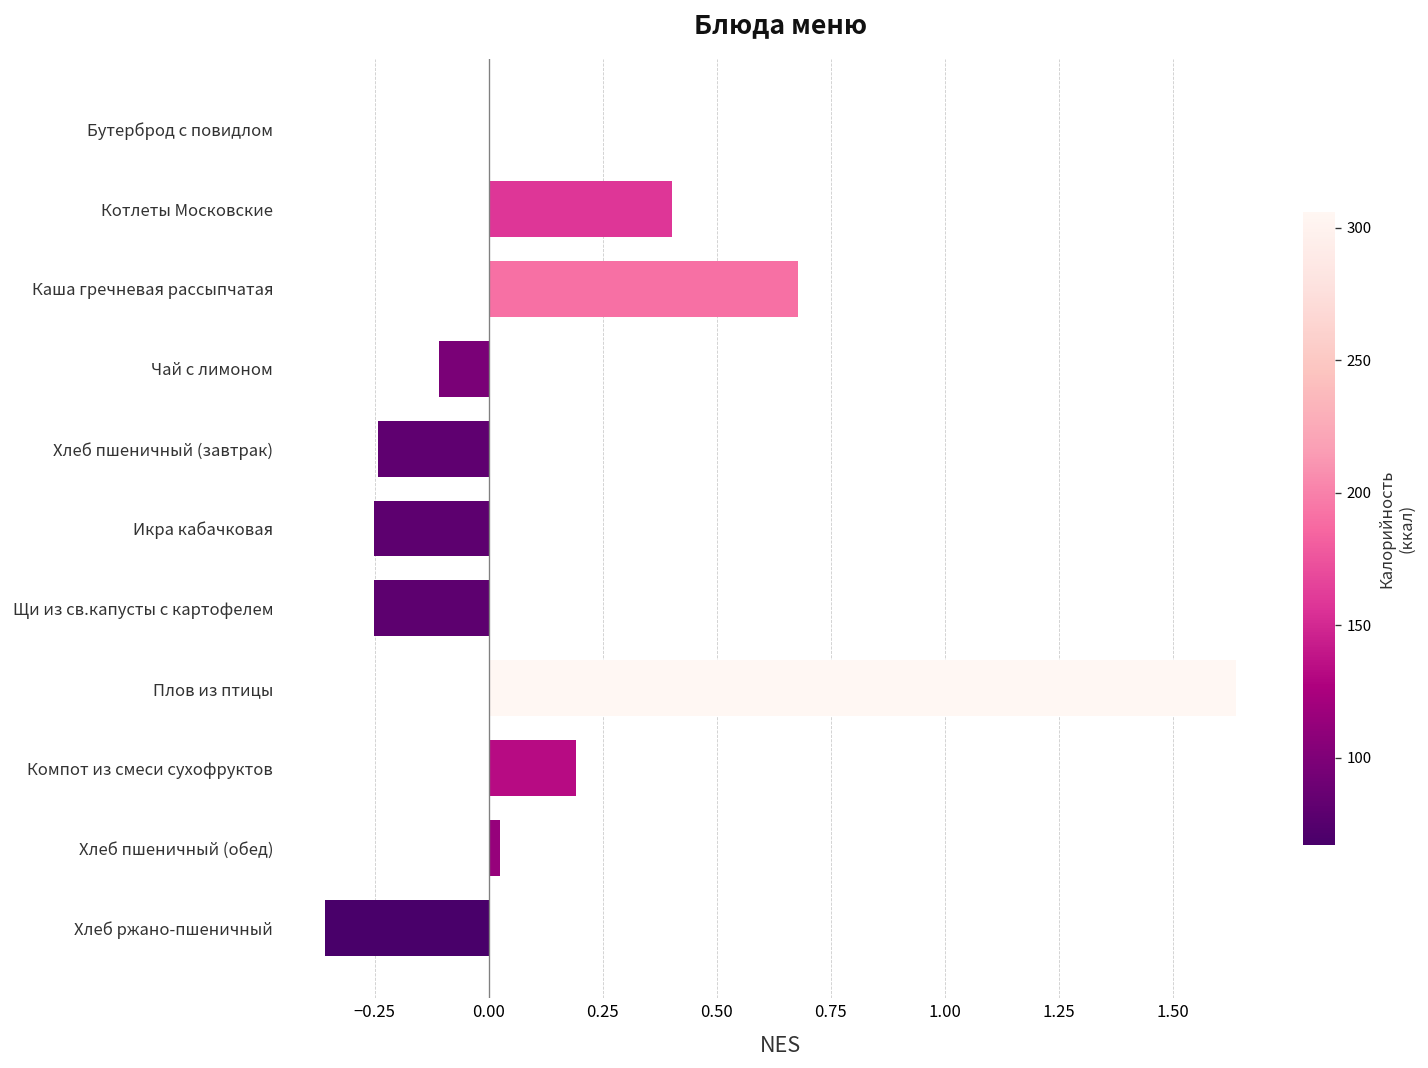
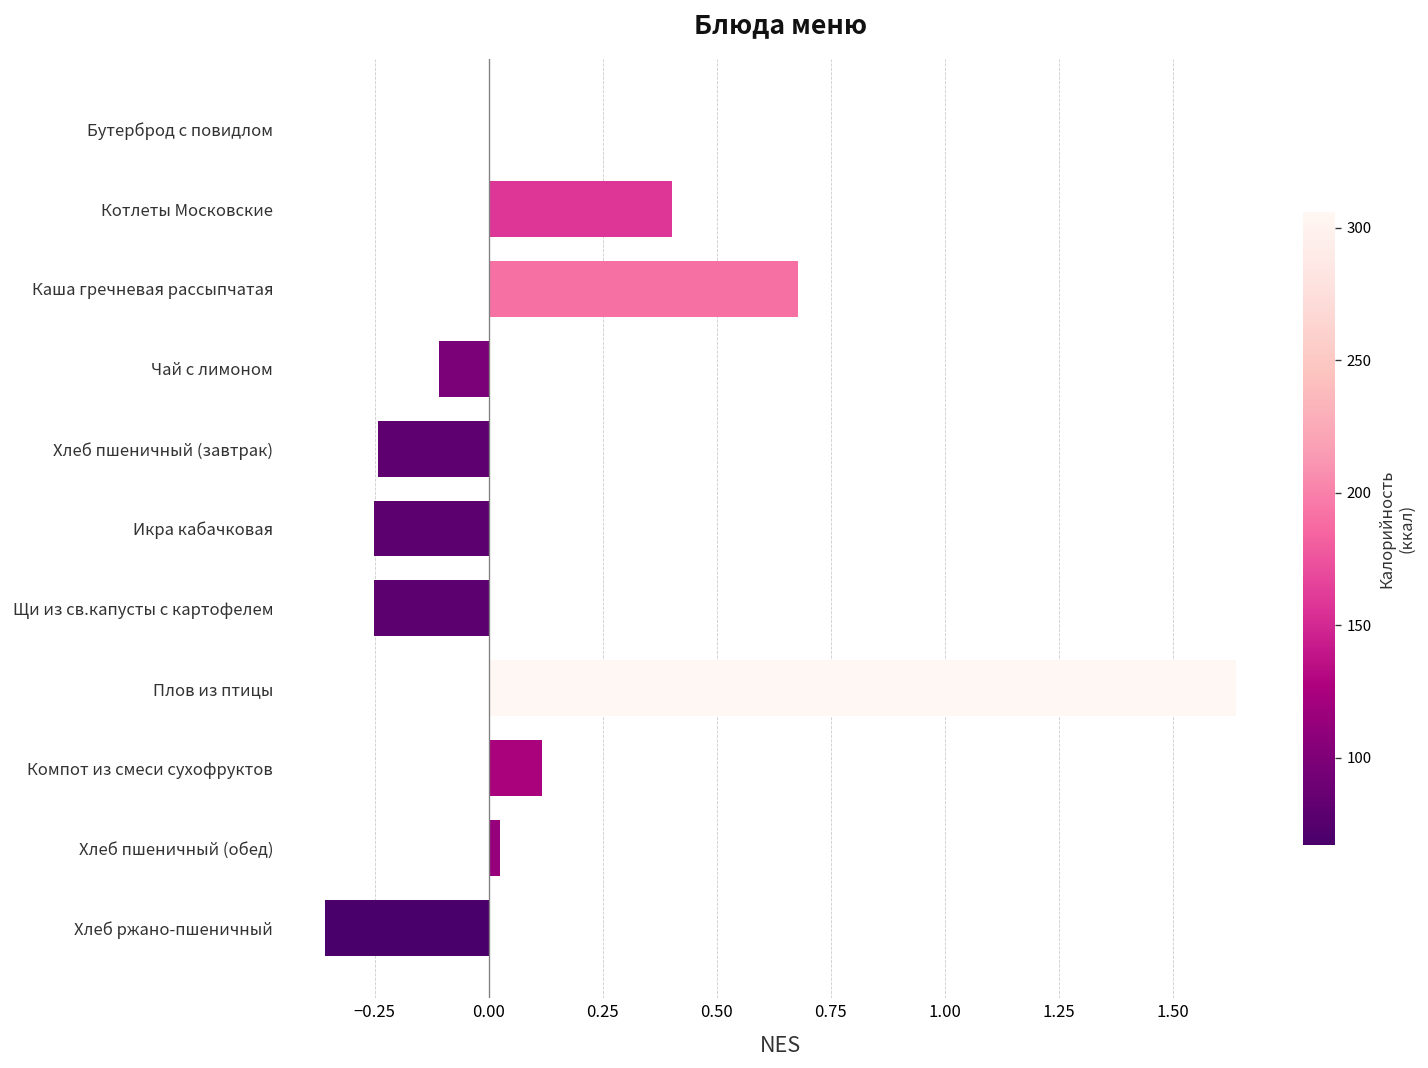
  {
    "Бутерброд с повидлом": 0.00,
    "Котлеты Московские": 0.40,
    "Каша гречневая рассыпчатая": 0.68,
    "Чай с лимоном": -0.11,
    "Хлеб пшеничный (завтрак)": -0.24,
    "Икра кабачковая": -0.25,
    "Щи из св.капусты с картофелем": -0.25,
    "Плов из птицы": 1.64,
-   "Компот из смеси сухофруктов": 0.19,
+   "Компот из смеси сухофруктов": 0.12,
    "Хлеб пшеничный (обед)": 0.03,
    "Хлеб ржано-пшеничный": -0.36
  }
